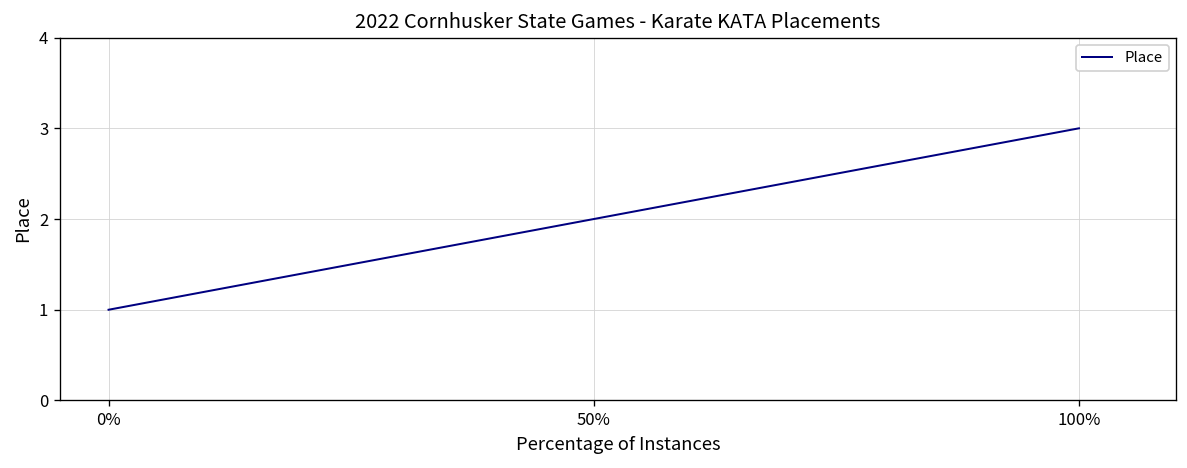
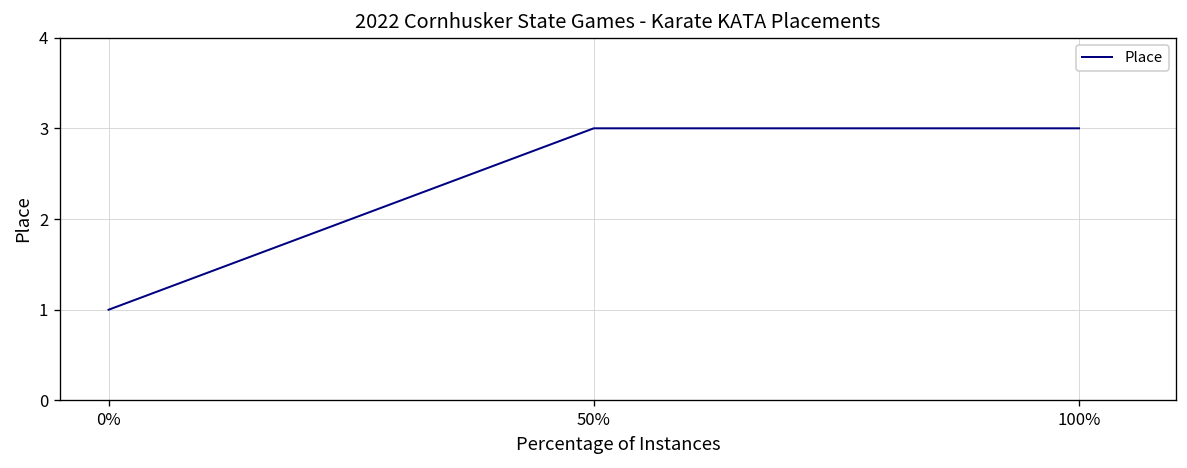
  {
    "0%": 1,
-   "50%": 2,
+   "50%": 3,
    "100%": 3
  }
